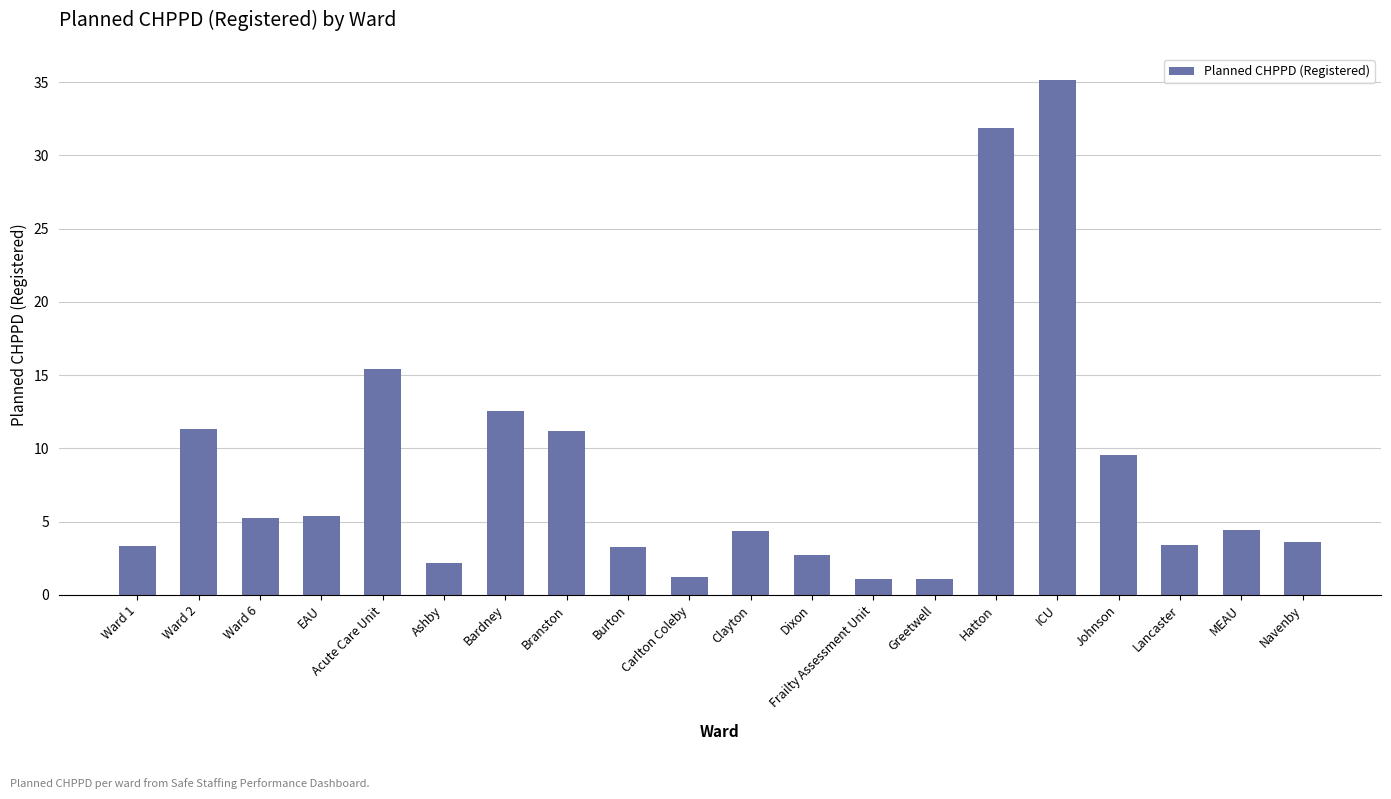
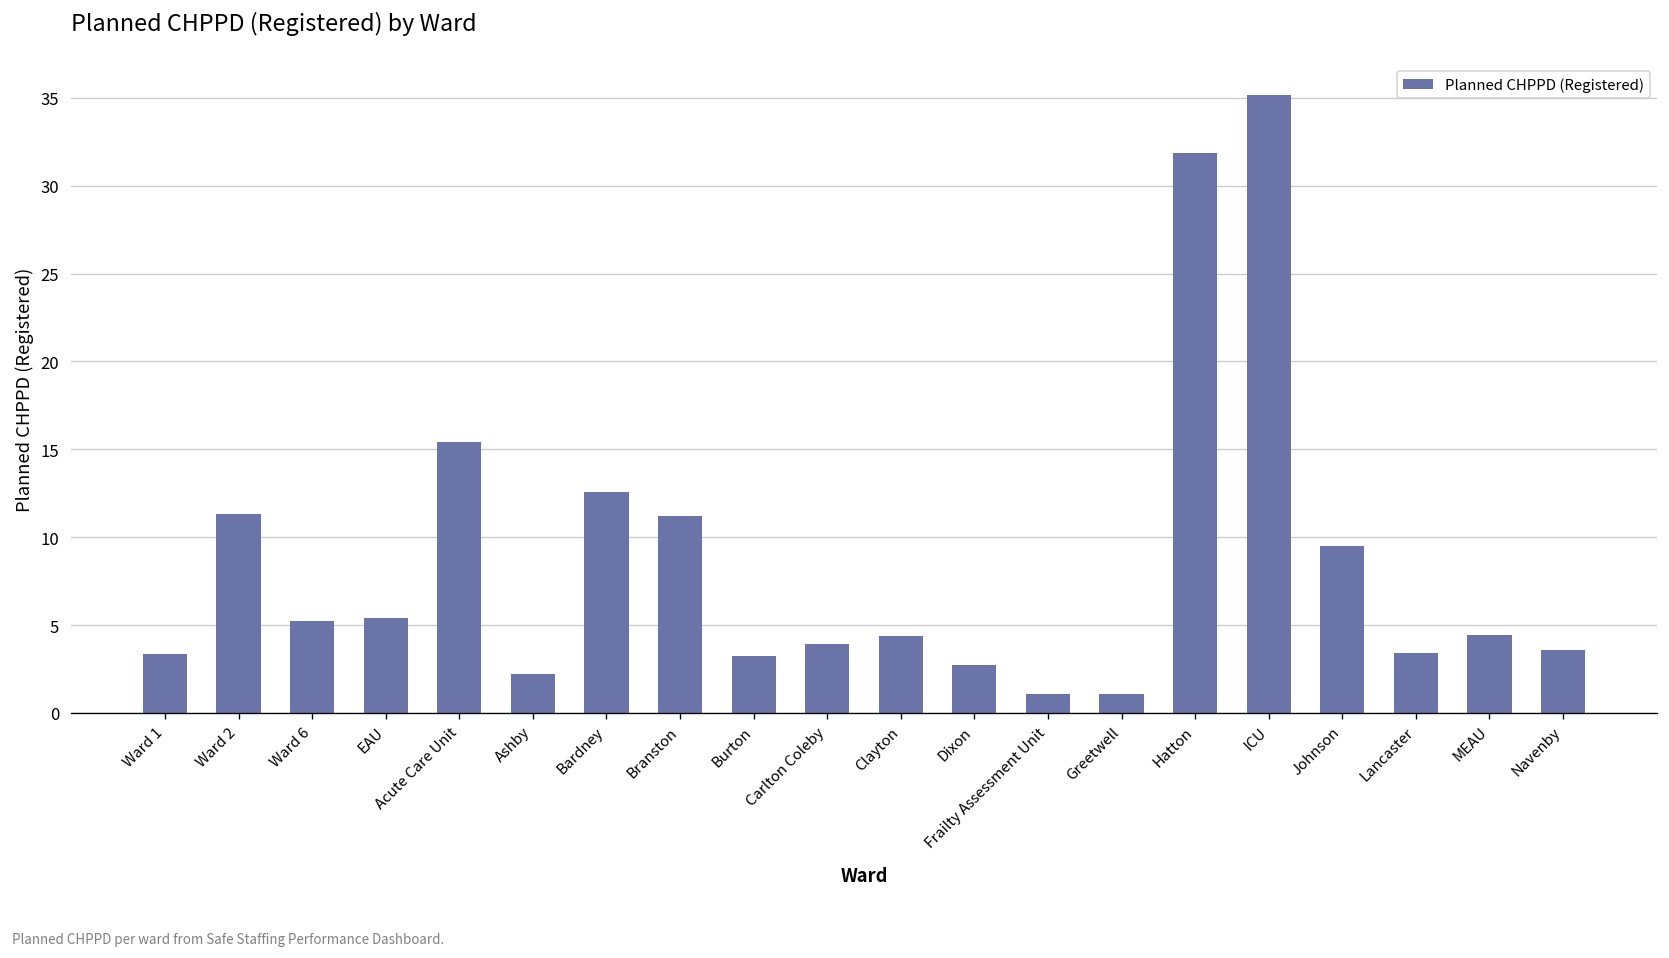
  {
    "Ward 1": 3.4,
    "Ward 2": 11.3,
    "Ward 6": 5.2,
    "EAU": 5.4,
    "Acute Care Unit": 15.4,
    "Ashby": 2.2,
    "Bardney": 12.6,
    "Branston": 11.2,
    "Burton": 3.3,
-   "Carlton Coleby": 1.2,
+   "Carlton Coleby": 3.9,
    "Clayton": 4.4,
    "Dixon": 2.7,
    "Frailty Assessment Unit": 1.1,
    "Greetwell": 1.1,
    "Hatton": 31.8,
    "ICU": 35.2,
    "Johnson": 9.5,
    "Lancaster": 3.4,
    "MEAU": 4.4,
    "Navenby": 3.6
  }
